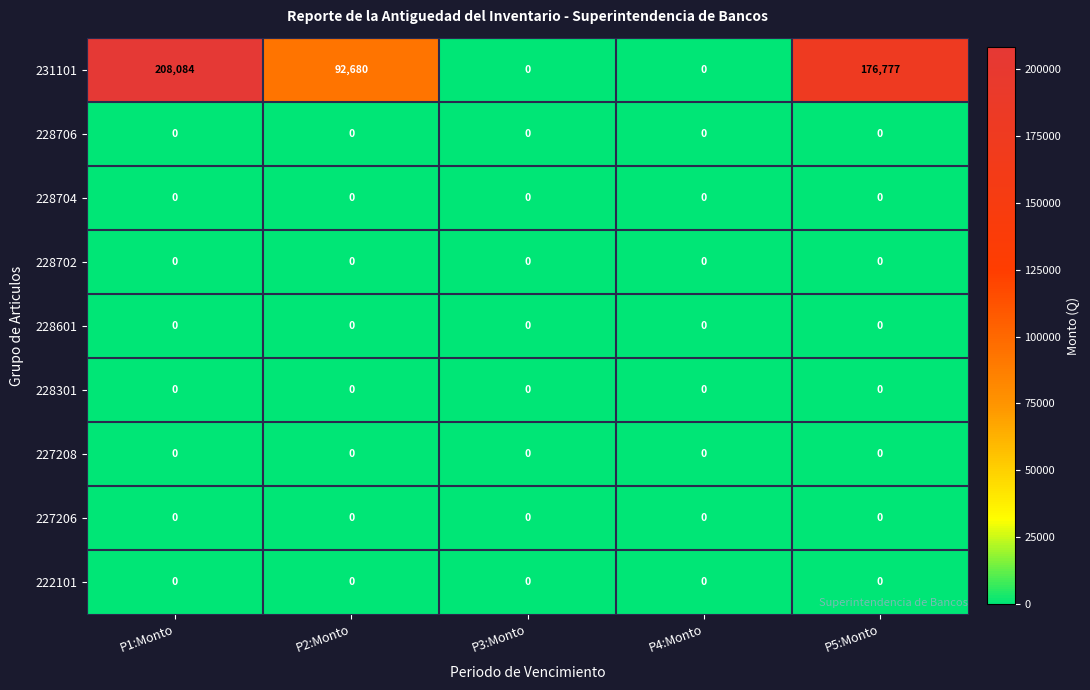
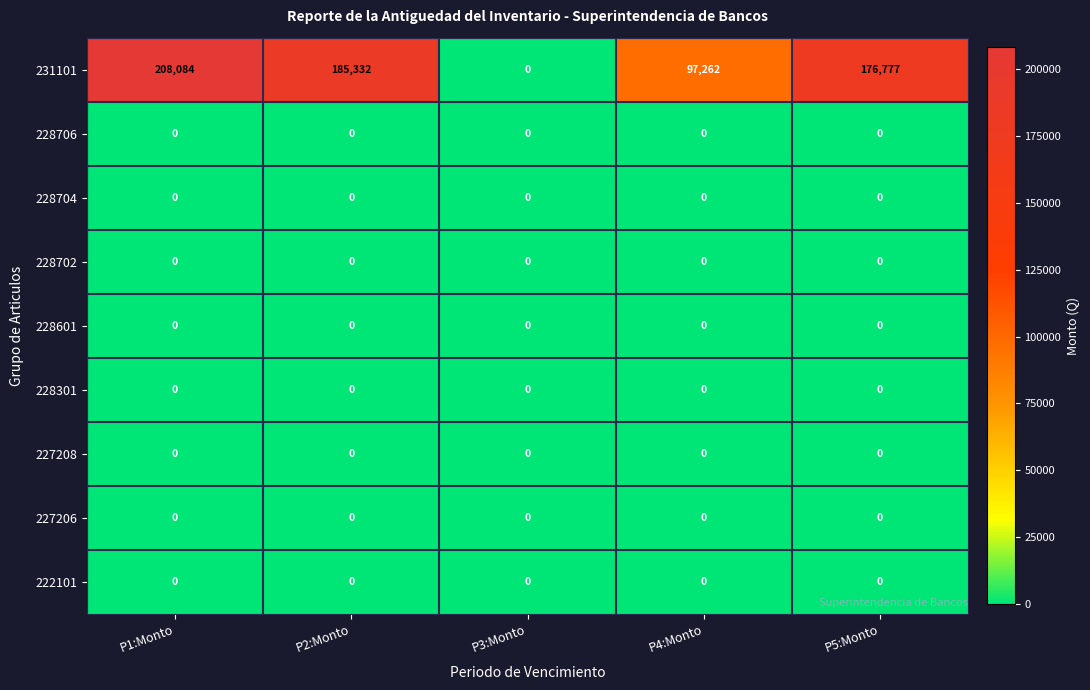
  {
    "231101": {
      "P1:Monto": "208,084",
-     "P2:Monto": "92,680",
+     "P2:Monto": "185,332",
      "P3:Monto": "0",
-     "P4:Monto": "0",
+     "P4:Monto": "97,262",
      "P5:Monto": "176,777"
    },
    "228706": {
      "P1:Monto": "0",
      "P2:Monto": "0",
      "P3:Monto": "0",
      "P4:Monto": "0",
      "P5:Monto": "0"
    },
    "228704": {
      "P1:Monto": "0",
      "P2:Monto": "0",
      "P3:Monto": "0",
      "P4:Monto": "0",
      "P5:Monto": "0"
    },
    "228702": {
      "P1:Monto": "0",
      "P2:Monto": "0",
      "P3:Monto": "0",
      "P4:Monto": "0",
      "P5:Monto": "0"
    },
    "228601": {
      "P1:Monto": "0",
      "P2:Monto": "0",
      "P3:Monto": "0",
      "P4:Monto": "0",
      "P5:Monto": "0"
    },
    "228301": {
      "P1:Monto": "0",
      "P2:Monto": "0",
      "P3:Monto": "0",
      "P4:Monto": "0",
      "P5:Monto": "0"
    },
    "227208": {
      "P1:Monto": "0",
      "P2:Monto": "0",
      "P3:Monto": "0",
      "P4:Monto": "0",
      "P5:Monto": "0"
    },
    "227206": {
      "P1:Monto": "0",
      "P2:Monto": "0",
      "P3:Monto": "0",
      "P4:Monto": "0",
      "P5:Monto": "0"
    },
    "222101": {
      "P1:Monto": "0",
      "P2:Monto": "0",
      "P3:Monto": "0",
      "P4:Monto": "0"
    }
  }
